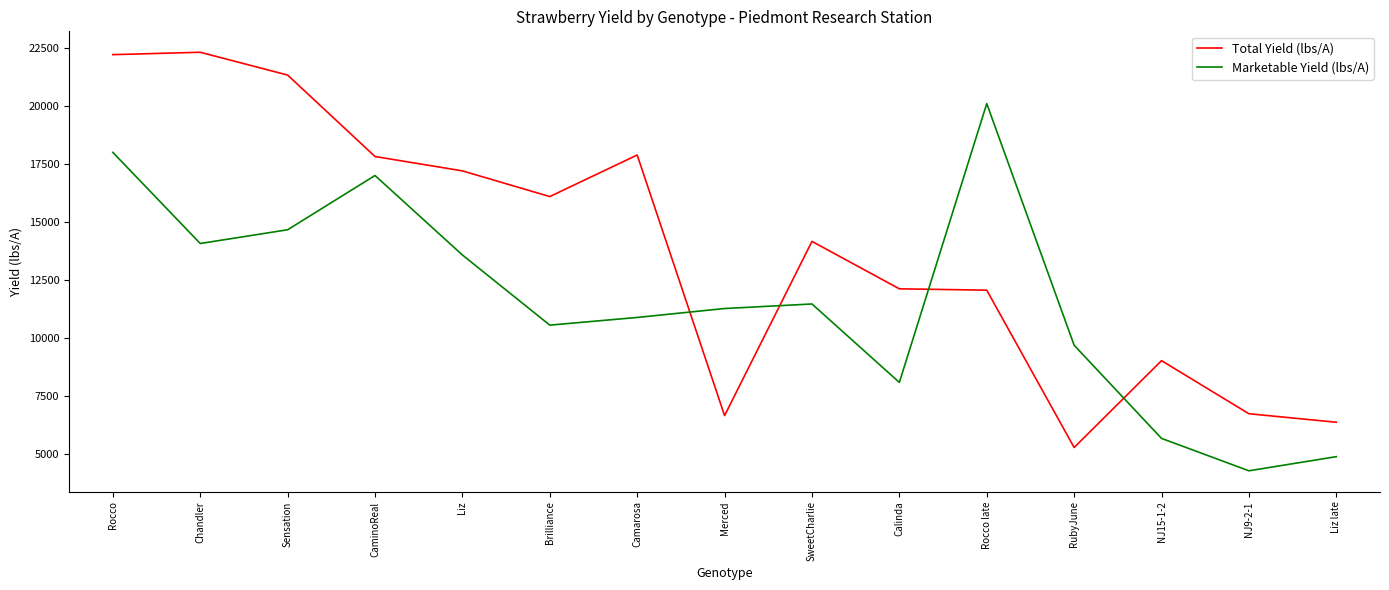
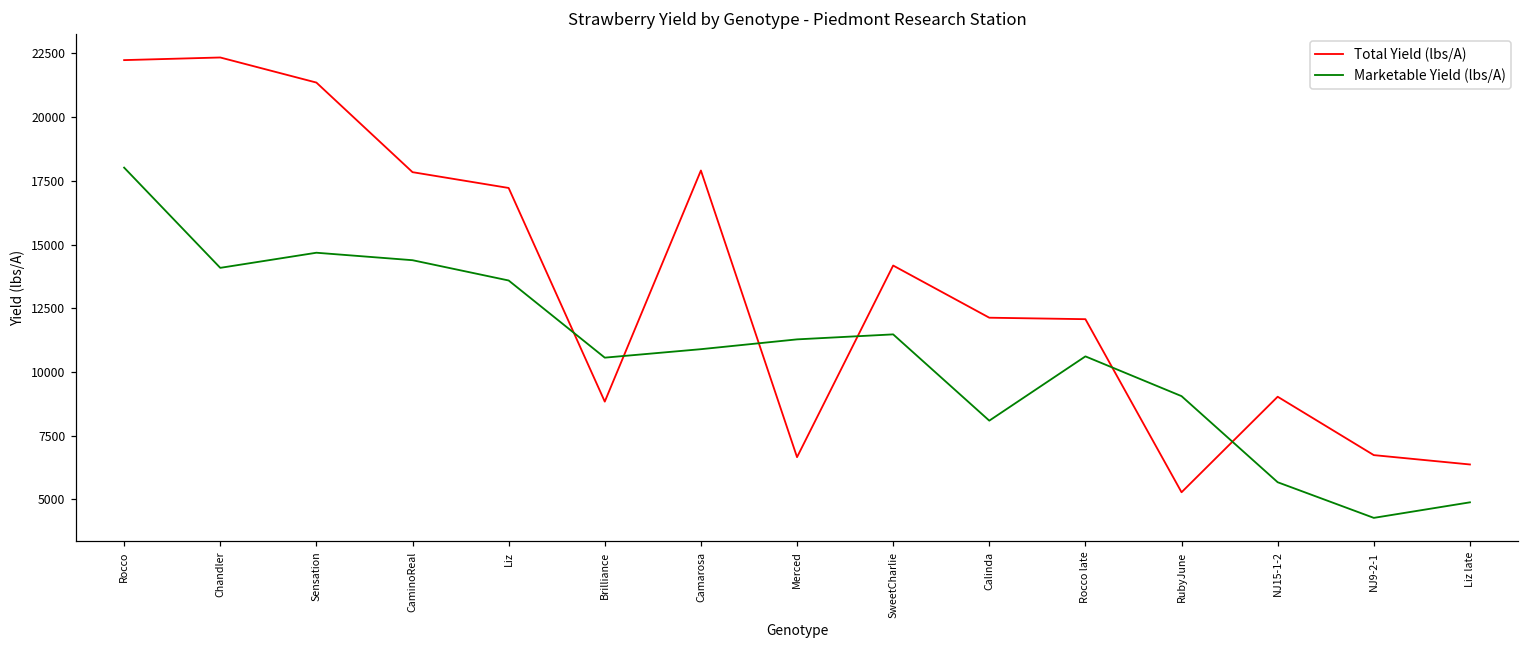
  {
    "Total Yield (lbs/A)": {
      "Rocco": 22200,
      "Chandler": 22300,
      "Sensation": 21400,
      "CaminoReal": 17800,
      "Liz": 17200,
-     "Brilliance": 16100,
+     "Brilliance": 8800,
      "Camarosa": 17900,
      "Merced": 6700,
      "SweetCharlie": 14200,
      "Calinda": 12100,
      "Rocco late": 12100,
      "RubyJune": 5300,
      "NJ15-1-2": 9000,
      "NJ9-2-1": 6700,
      "Liz late": 6400
    },
    "Marketable Yield (lbs/A)": {
      "Rocco": 18000,
      "Chandler": 14100,
      "Sensation": 14700,
-     "CaminoReal": 17000,
+     "CaminoReal": 14400,
      "Liz": 13600,
      "Brilliance": 10600,
      "Camarosa": 10900,
      "Merced": 11300,
      "SweetCharlie": 11500,
      "Calinda": 8100,
-     "Rocco late": 20100,
-     "RubyJune": 9700,
+     "Rocco late": 10600,
+     "RubyJune": 9100,
      "NJ15-1-2": 5700,
      "NJ9-2-1": 4300,
      "Liz late": 4900
    }
  }
